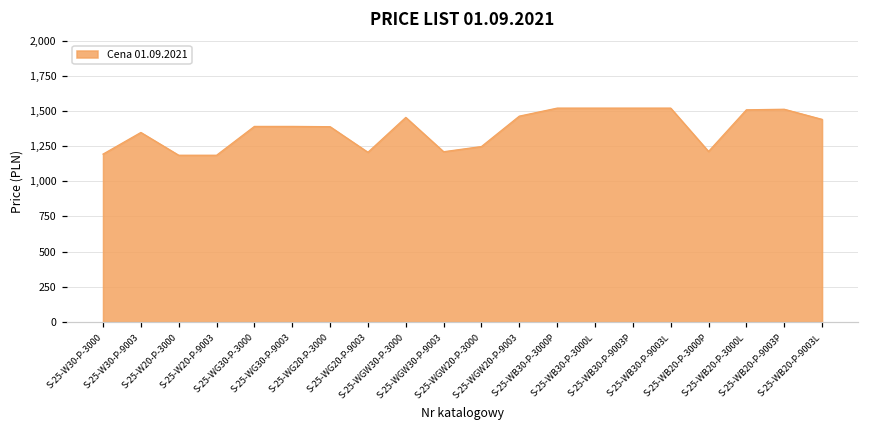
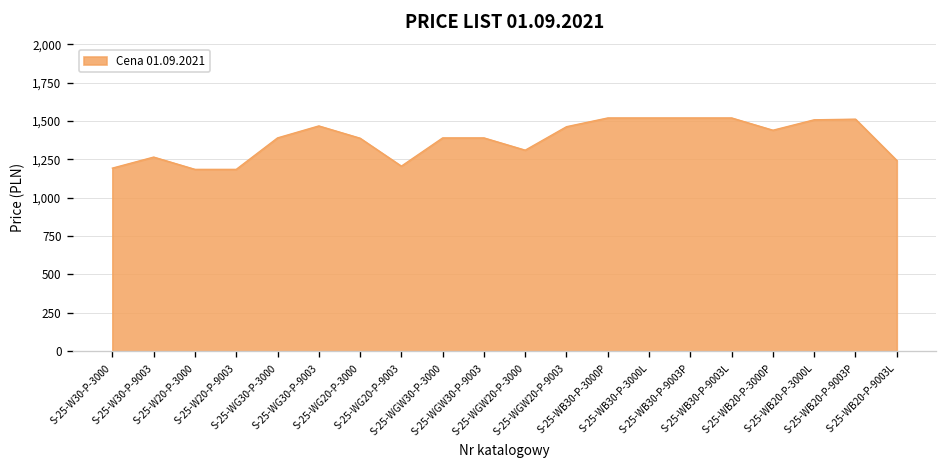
  {
    "S-25-W30-P-3000": "1,190",
-   "S-25-W30-P-9003": "1,350",
+   "S-25-W30-P-9003": "1,270",
    "S-25-W20-P-3000": "1,190",
    "S-25-W20-P-9003": "1,190",
    "S-25-WG30-P-3000": "1,390",
-   "S-25-WG30-P-9003": "1,390",
+   "S-25-WG30-P-9003": "1,470",
    "S-25-WG20-P-3000": "1,390",
    "S-25-WG20-P-9003": "1,210",
-   "S-25-WGW30-P-3000": "1,450",
-   "S-25-WGW30-P-9003": "1,210",
-   "S-25-WGW20-P-3000": "1,250",
+   "S-25-WGW30-P-3000": "1,390",
+   "S-25-WGW30-P-9003": "1,390",
+   "S-25-WGW20-P-3000": "1,310",
    "S-25-WGW20-P-9003": "1,460",
    "S-25-WB30-P-3000P": "1,520",
    "S-25-WB30-P-3000L": "1,520",
    "S-25-WB30-P-9003P": "1,520",
    "S-25-WB30-P-9003L": "1,520",
-   "S-25-WB20-P-3000P": "1,210",
+   "S-25-WB20-P-3000P": "1,440",
    "S-25-WB20-P-3000L": "1,510",
    "S-25-WB20-P-9003P": "1,510",
-   "S-25-WB20-P-9003L": "1,440"
+   "S-25-WB20-P-9003L": "1,240"
  }
